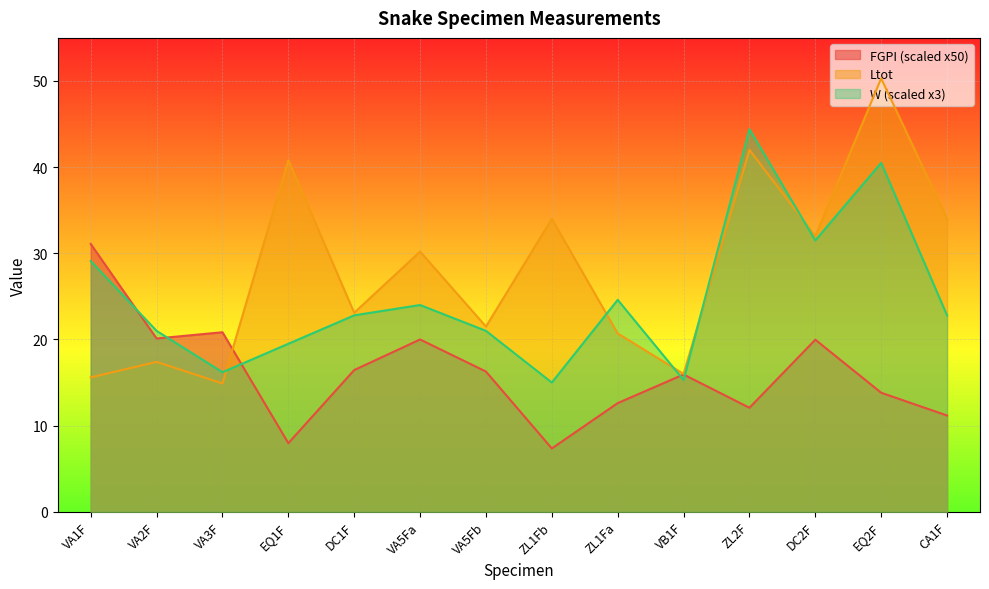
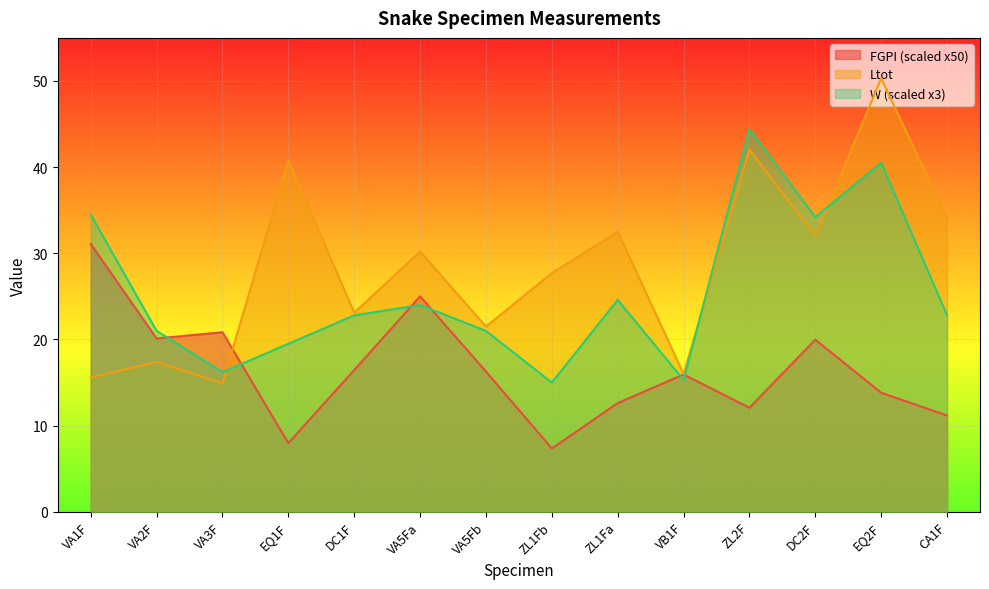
  {
    "FGPI (scaled x50)": {
      "VA1F": 31,
      "VA2F": 20,
      "VA3F": 21,
      "EQ1F": 8,
      "DC1F": 16,
-     "VA5Fa": 20,
+     "VA5Fa": 25,
      "VA5Fb": 16,
      "ZL1Fb": 7,
      "ZL1Fa": 13,
      "ZL2F": 12,
      "DC2F": 20,
      "EQ2F": 14,
      "CA1F": 11
    },
    "Ltot": {
      "VA1F": 16,
      "VA2F": 17,
      "VA3F": 15,
      "EQ1F": 41,
      "VA5Fa": 30,
      "VA5Fb": 22,
-     "ZL1Fb": 34,
-     "ZL1Fa": 21,
+     "ZL1Fb": 28,
+     "ZL1Fa": 33,
      "ZL2F": 42,
      "DC2F": 32,
      "CA1F": 34
    },
    "W (scaled x3)": {
-     "VA1F": 29,
+     "VA1F": 35,
      "VA2F": 21,
      "VA3F": 16,
      "EQ1F": 20,
      "VA5Fa": 24,
      "VA5Fb": 21,
      "ZL1Fb": 15,
      "ZL1Fa": 25,
      "VB1F": 15,
      "ZL2F": 44,
-     "DC2F": 32,
+     "DC2F": 34,
      "EQ2F": 41,
      "CA1F": 23
    }
  }
